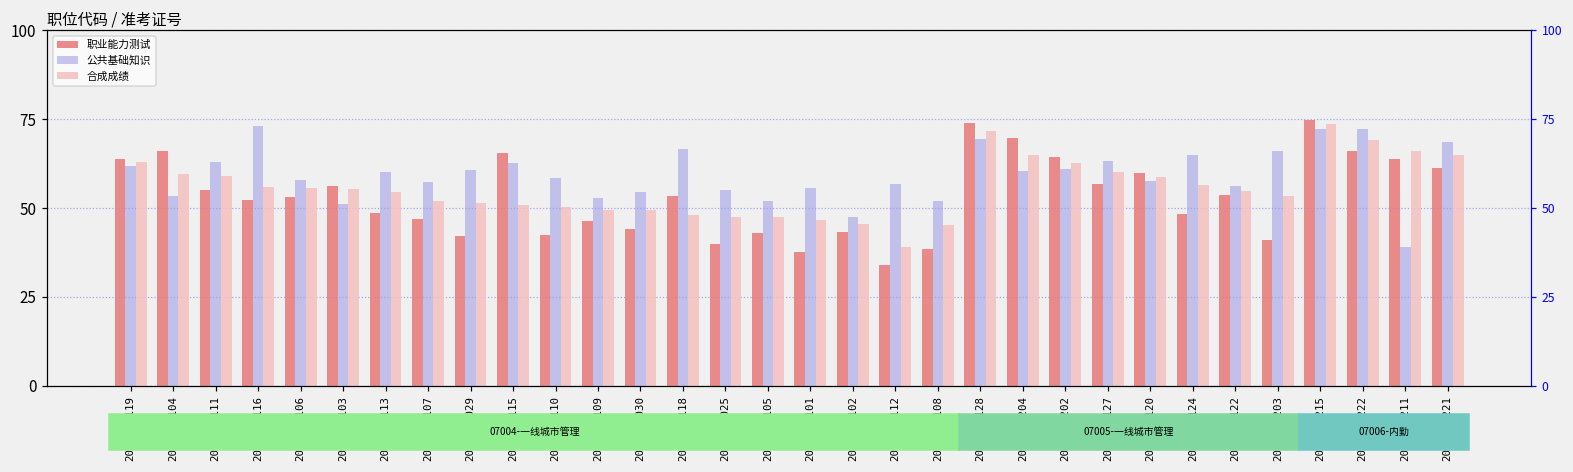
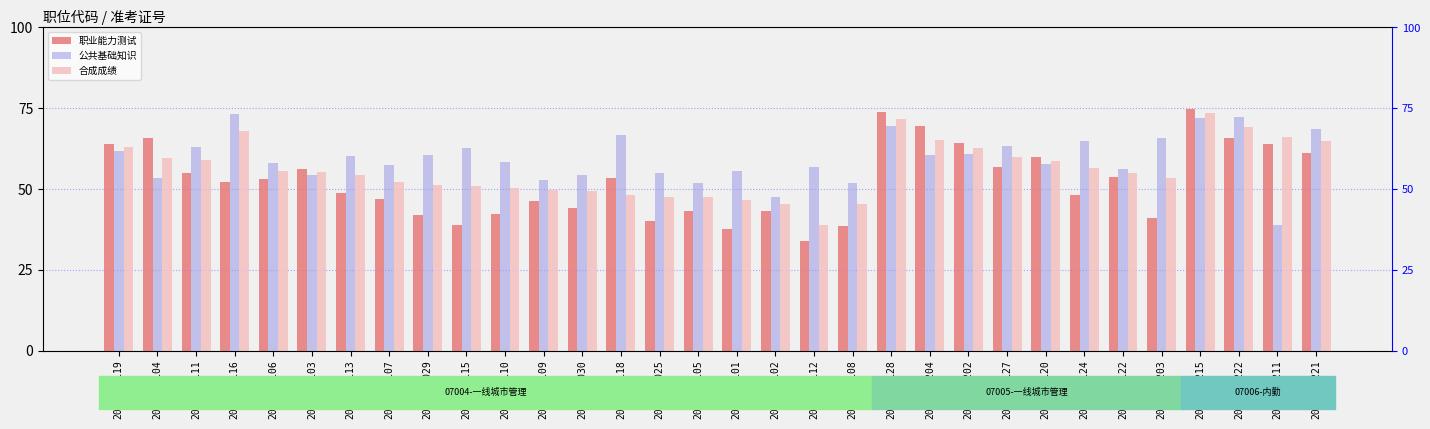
  {
    "职业能力测试": {
      "2017002119": 64,
      "2017002104": 66,
      "2017002111": 55,
      "2017002116": 52,
      "2017002106": 53,
      "2017002103": 56,
      "2017002113": 49,
      "2017002107": 47,
      "2017002029": 42,
-     "2017002115": 66,
+     "2017002115": 39,
      "2017002110": 42,
      "2017002109": 46,
      "2017002030": 44,
      "2017002118": 53,
      "2017002025": 40,
      "2017002105": 43,
      "2017002101": 38,
      "2017002102": 43,
      "2017002112": 34,
      "2017002108": 39,
      "2017002128": 74,
      "2017002204": 70,
      "2017002202": 64,
      "2017002127": 57,
      "2017002120": 60,
      "2017002124": 48,
      "2017002122": 54,
      "2017002203": 41,
      "2017002215": 75,
      "2017002222": 66,
      "2017002211": 64,
      "2017002221": 61
    },
    "公共基础知识": {
      "2017002119": 62,
      "2017002104": 53,
      "2017002111": 63,
      "2017002116": 73,
      "2017002106": 58,
-     "2017002103": 51,
+     "2017002103": 54,
      "2017002113": 60,
      "2017002107": 57,
      "2017002029": 61,
      "2017002115": 63,
      "2017002110": 59,
      "2017002109": 53,
      "2017002030": 54,
      "2017002118": 67,
      "2017002025": 55,
      "2017002105": 52,
      "2017002101": 56,
      "2017002102": 48,
      "2017002112": 57,
      "2017002108": 52,
      "2017002128": 70,
      "2017002204": 61,
      "2017002202": 61,
      "2017002127": 63,
      "2017002120": 58,
      "2017002124": 65,
      "2017002122": 56,
      "2017002203": 66,
      "2017002215": 72,
      "2017002222": 72,
      "2017002211": 39,
      "2017002221": 69
    },
    "合成成绩": {
      "2017002119": 63,
      "2017002104": 60,
      "2017002111": 59,
-     "2017002116": 56,
+     "2017002116": 68,
      "2017002106": 56,
      "2017002103": 55,
      "2017002113": 54,
      "2017002107": 52,
      "2017002029": 51,
      "2017002115": 51,
      "2017002110": 50,
      "2017002109": 50,
      "2017002030": 49,
      "2017002118": 48,
      "2017002025": 48,
      "2017002105": 48,
      "2017002101": 47,
      "2017002102": 45,
      "2017002112": 39,
      "2017002108": 45,
      "2017002128": 72,
      "2017002204": 65,
      "2017002202": 63,
      "2017002127": 60,
      "2017002120": 59,
      "2017002124": 57,
      "2017002122": 55,
      "2017002203": 54,
      "2017002215": 74,
      "2017002222": 69,
      "2017002211": 66,
      "2017002221": 65
    }
  }
